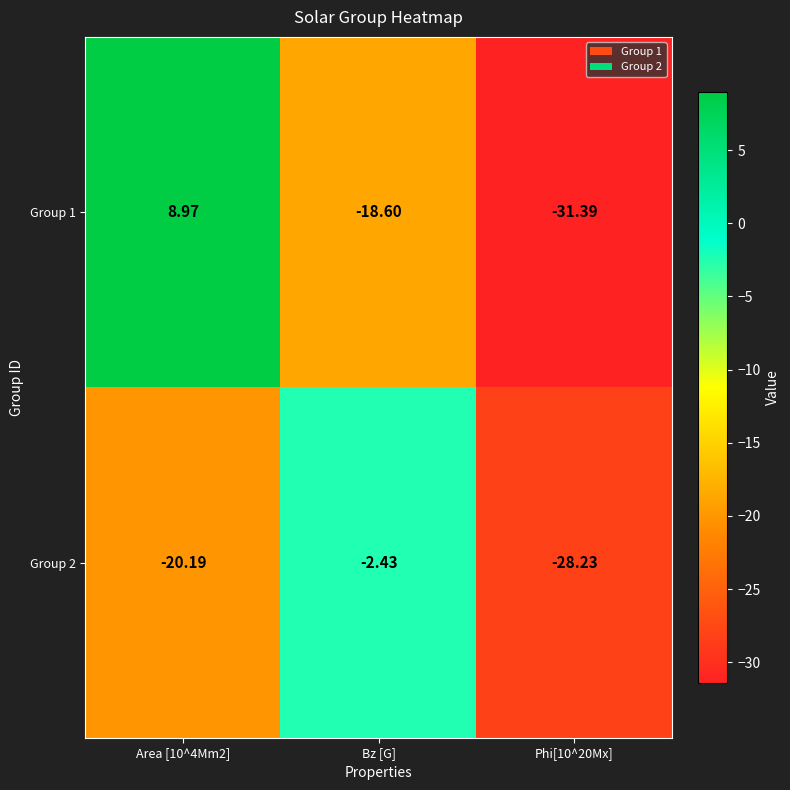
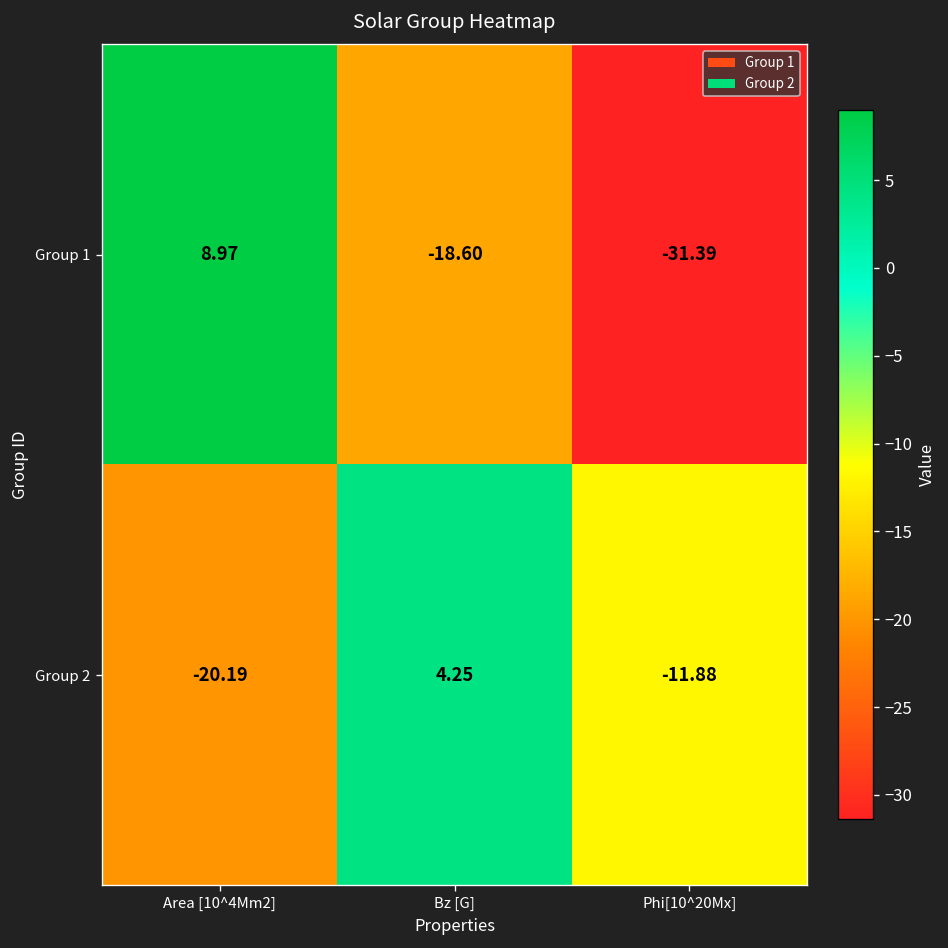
  {
    "Group 1": {
      "Area [10^4Mm2]": 8.97,
      "Bz [G]": -18.60,
      "Phi[10^20Mx]": -31.39
    },
    "Group 2": {
      "Area [10^4Mm2]": -20.19,
-     "Bz [G]": -2.43,
-     "Phi[10^20Mx]": -28.23
+     "Bz [G]": 4.25,
+     "Phi[10^20Mx]": -11.88
    }
  }
